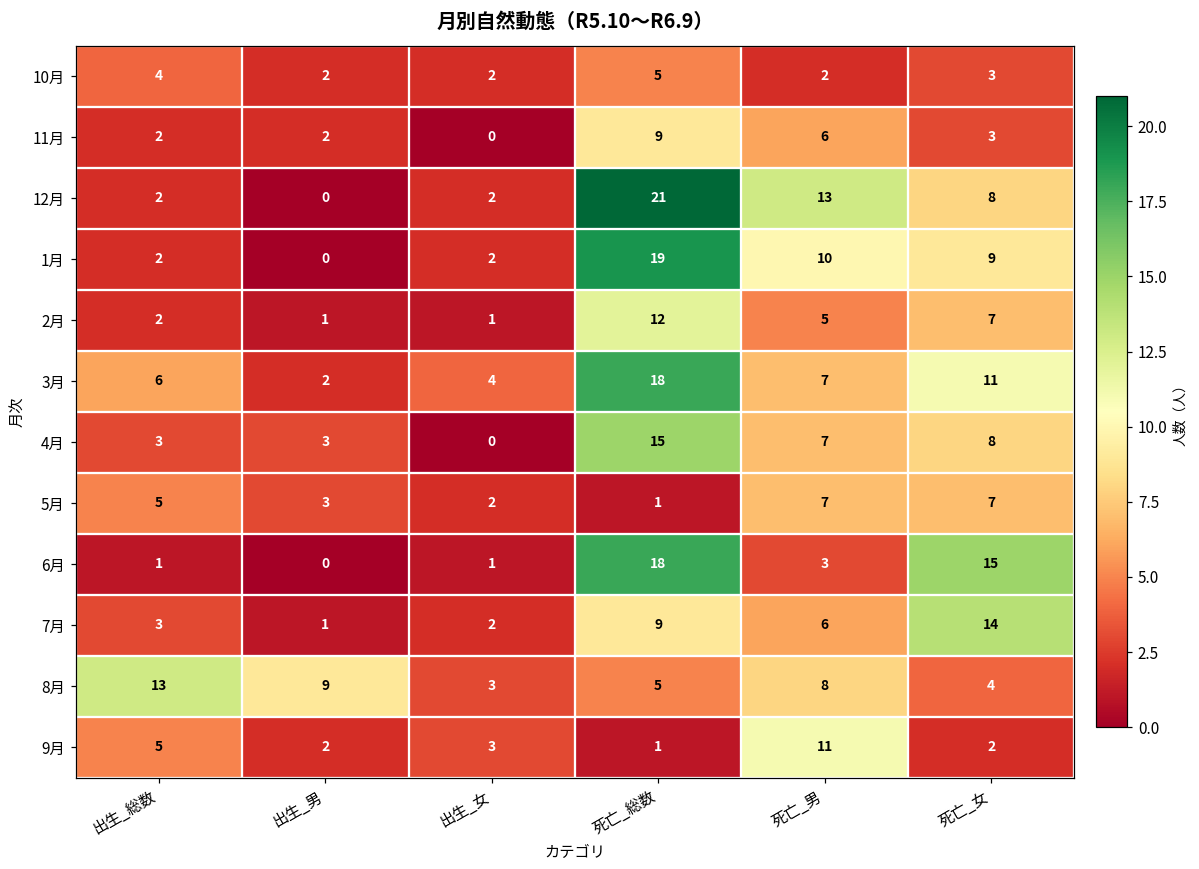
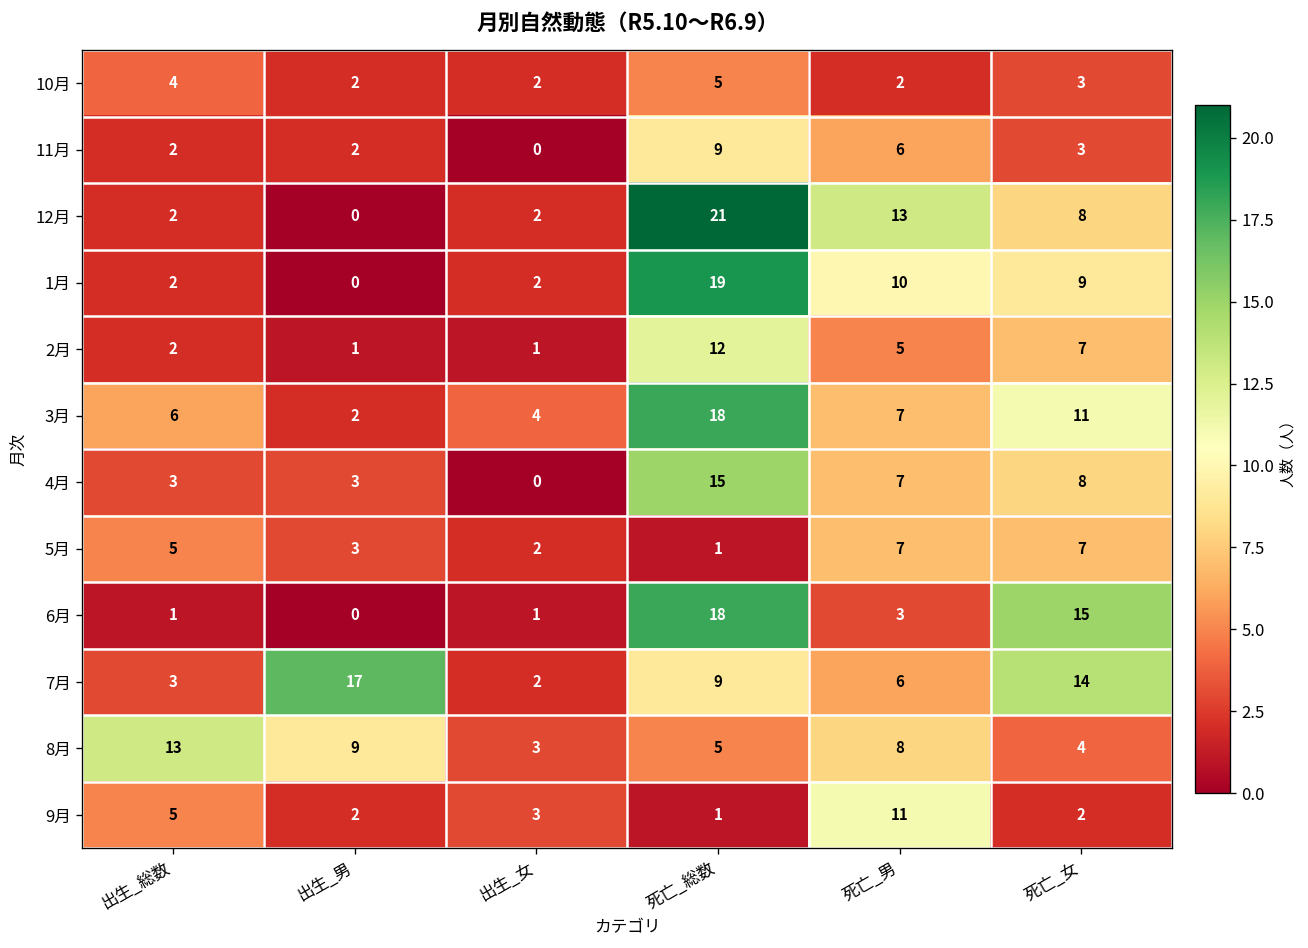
  {
    "10月": {
      "出生_総数": 4,
      "出生_男": 2,
      "出生_女": 2,
      "死亡_総数": 5,
      "死亡_男": 2,
      "死亡_女": 3
    },
    "11月": {
      "出生_総数": 2,
      "出生_男": 2,
      "出生_女": 0,
      "死亡_総数": 9,
      "死亡_男": 6,
      "死亡_女": 3
    },
    "12月": {
      "出生_総数": 2,
      "出生_男": 0,
      "出生_女": 2,
      "死亡_総数": 21,
      "死亡_男": 13,
      "死亡_女": 8
    },
    "1月": {
      "出生_総数": 2,
      "出生_男": 0,
      "出生_女": 2,
      "死亡_総数": 19,
      "死亡_男": 10,
      "死亡_女": 9
    },
    "2月": {
      "出生_総数": 2,
      "出生_男": 1,
      "出生_女": 1,
      "死亡_総数": 12,
      "死亡_男": 5,
      "死亡_女": 7
    },
    "3月": {
      "出生_総数": 6,
      "出生_男": 2,
      "出生_女": 4,
      "死亡_総数": 18,
      "死亡_男": 7,
      "死亡_女": 11
    },
    "4月": {
      "出生_総数": 3,
      "出生_男": 3,
      "出生_女": 0,
      "死亡_総数": 15,
      "死亡_男": 7,
      "死亡_女": 8
    },
    "5月": {
      "出生_総数": 5,
      "出生_男": 3,
      "出生_女": 2,
      "死亡_総数": 1,
      "死亡_男": 7,
      "死亡_女": 7
    },
    "6月": {
      "出生_総数": 1,
      "出生_男": 0,
      "出生_女": 1,
      "死亡_総数": 18,
      "死亡_男": 3,
      "死亡_女": 15
    },
    "7月": {
      "出生_総数": 3,
-     "出生_男": 1,
+     "出生_男": 17,
      "出生_女": 2,
      "死亡_総数": 9,
      "死亡_男": 6,
      "死亡_女": 14
    },
    "8月": {
      "出生_総数": 13,
      "出生_男": 9,
      "出生_女": 3,
      "死亡_総数": 5,
      "死亡_男": 8,
      "死亡_女": 4
    },
    "9月": {
      "出生_総数": 5,
      "出生_男": 2,
      "出生_女": 3,
      "死亡_総数": 1,
      "死亡_男": 11,
      "死亡_女": 2
    }
  }
